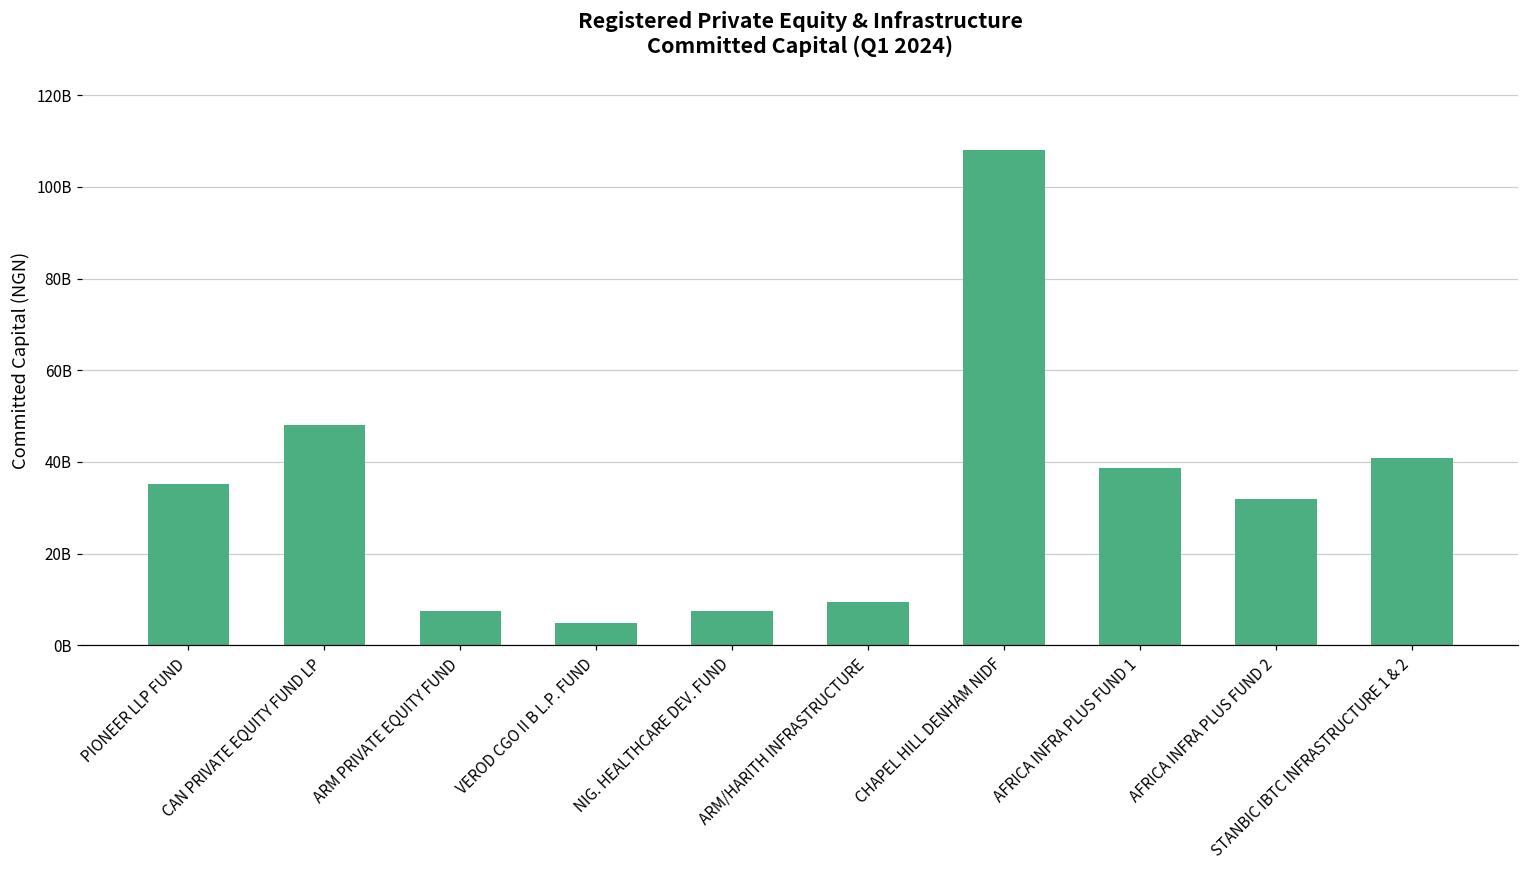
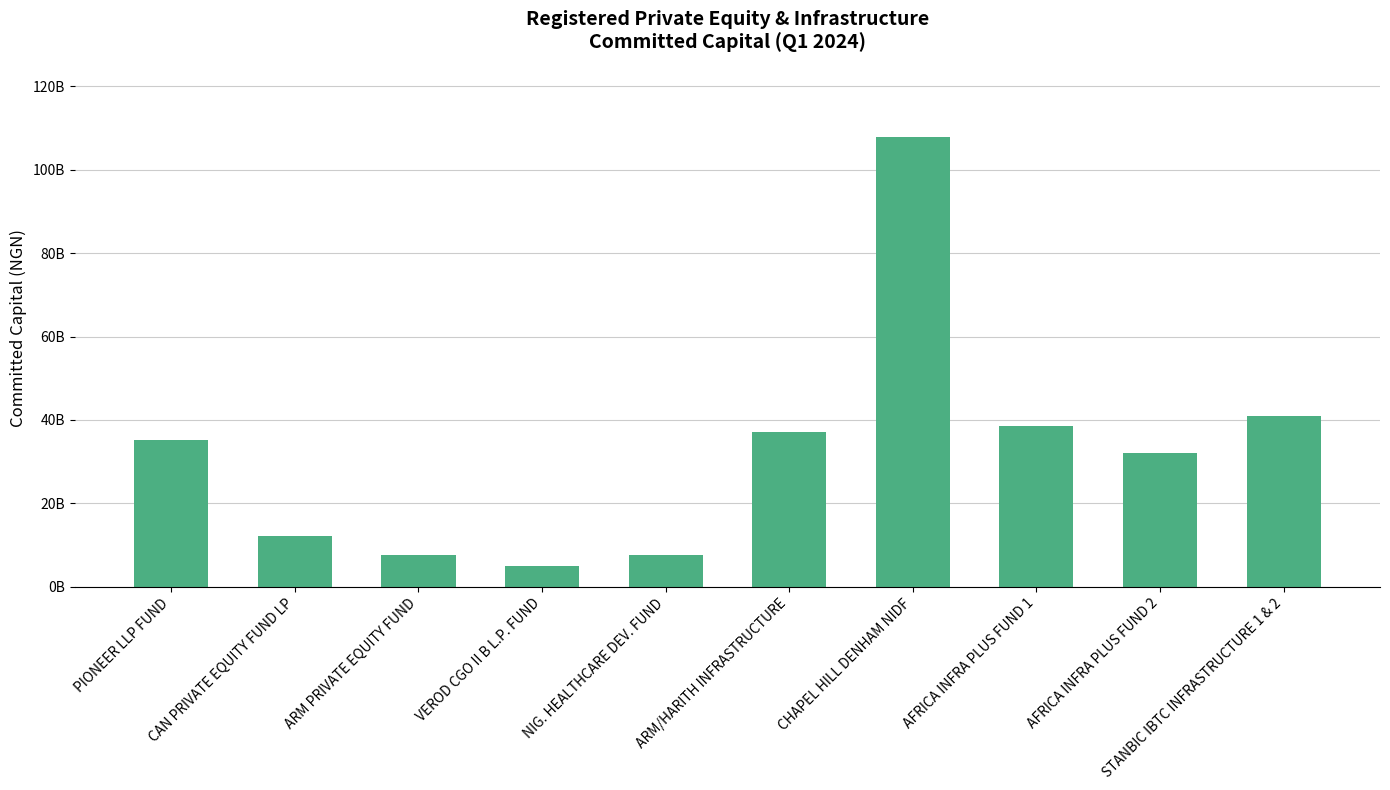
  {
    "PIONEER LLP FUND": 35000000000,
-   "CAN PRIVATE EQUITY FUND LP": 48000000000,
+   "CAN PRIVATE EQUITY FUND LP": 12000000000,
    "ARM PRIVATE EQUITY FUND": 8000000000,
    "VEROD CGO II B L.P. FUND": 5000000000,
    "NIG. HEALTHCARE DEV. FUND": 8000000000,
-   "ARM/HARITH INFRASTRUCTURE": 9000000000,
+   "ARM/HARITH INFRASTRUCTURE": 37000000000,
    "CHAPEL HILL DENHAM NIDF": 108000000000,
    "AFRICA INFRA PLUS FUND 1": 39000000000,
    "AFRICA INFRA PLUS FUND 2": 32000000000,
    "STANBIC IBTC INFRASTRUCTURE 1 & 2": 41000000000
  }
